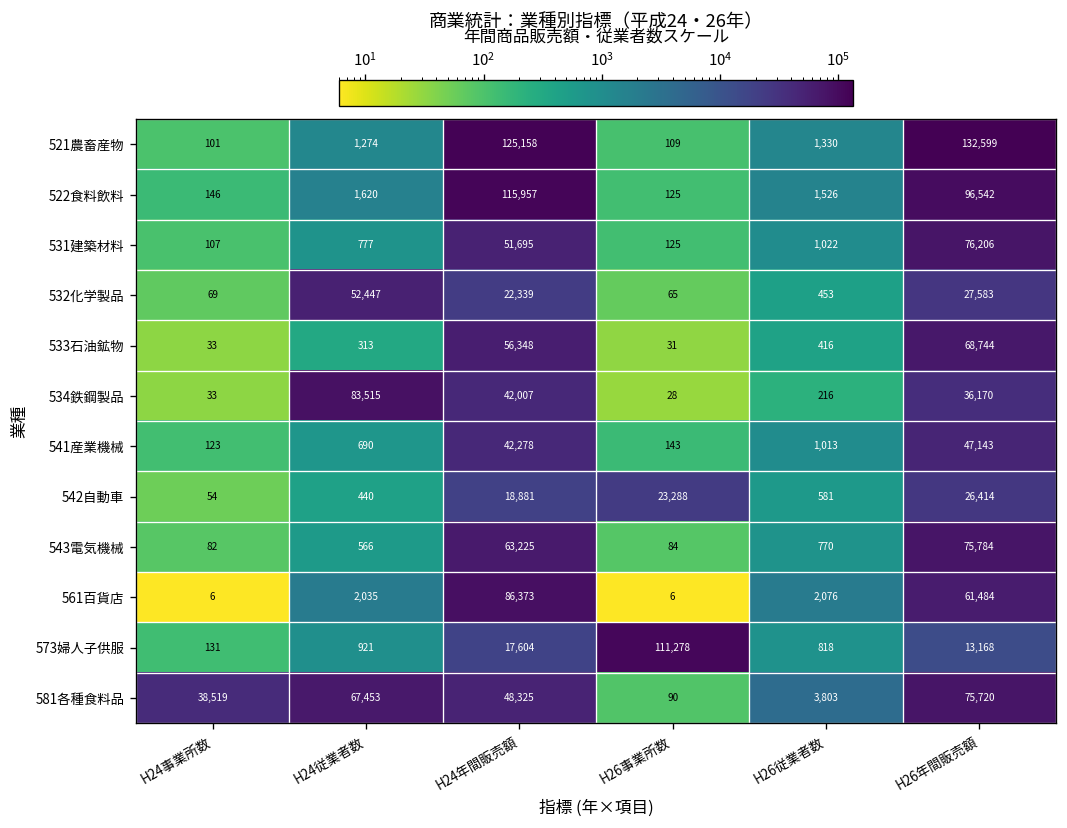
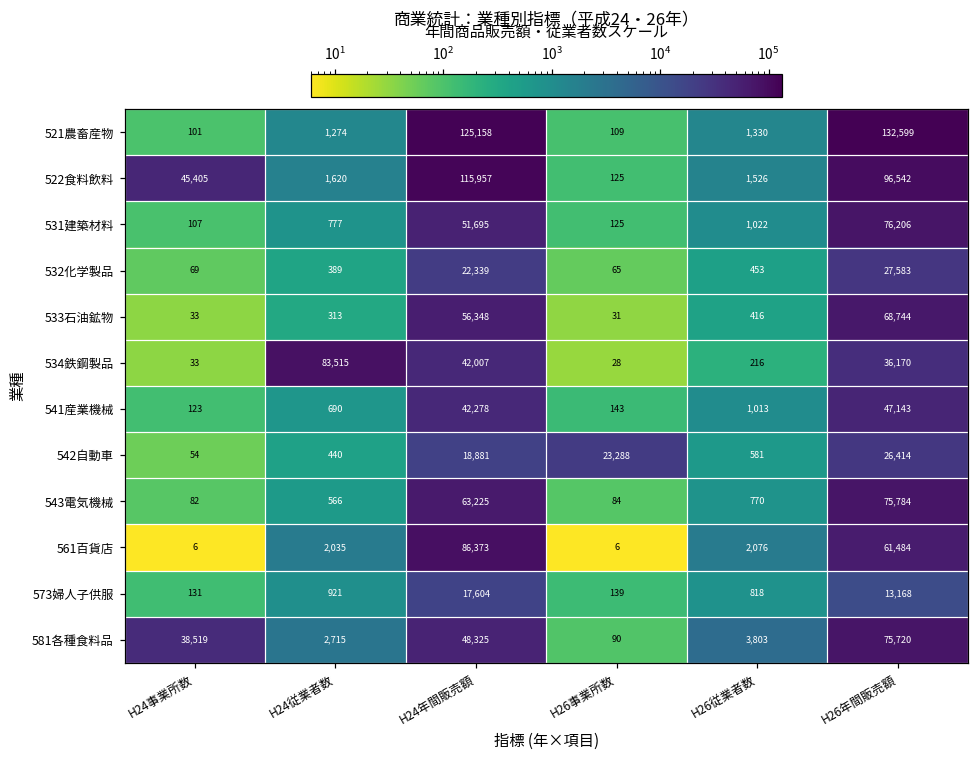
  {
    "521農畜産物": {
      "H24事業所数": "101",
      "H24従業者数": "1,274",
      "H24年間販売額": "125,158",
      "H26事業所数": "109",
      "H26従業者数": "1,330",
      "H26年間販売額": "132,599"
    },
    "522食料飲料": {
-     "H24事業所数": "146",
+     "H24事業所数": "45,405",
      "H24従業者数": "1,620",
      "H24年間販売額": "115,957",
      "H26事業所数": "125",
      "H26従業者数": "1,526",
      "H26年間販売額": "96,542"
    },
    "531建築材料": {
      "H24事業所数": "107",
      "H24従業者数": "777",
      "H24年間販売額": "51,695",
      "H26事業所数": "125",
      "H26従業者数": "1,022",
      "H26年間販売額": "76,206"
    },
    "532化学製品": {
      "H24事業所数": "69",
-     "H24従業者数": "52,447",
+     "H24従業者数": "389",
      "H24年間販売額": "22,339",
      "H26事業所数": "65",
      "H26従業者数": "453",
      "H26年間販売額": "27,583"
    },
    "533石油鉱物": {
      "H24事業所数": "33",
      "H24従業者数": "313",
      "H24年間販売額": "56,348",
      "H26事業所数": "31",
      "H26従業者数": "416",
      "H26年間販売額": "68,744"
    },
    "534鉄鋼製品": {
      "H24事業所数": "33",
      "H24従業者数": "83,515",
      "H24年間販売額": "42,007",
      "H26事業所数": "28",
      "H26従業者数": "216",
      "H26年間販売額": "36,170"
    },
    "541産業機械": {
      "H24事業所数": "123",
      "H24従業者数": "690",
      "H24年間販売額": "42,278",
      "H26事業所数": "143",
      "H26従業者数": "1,013",
      "H26年間販売額": "47,143"
    },
    "542自動車": {
      "H24事業所数": "54",
      "H24従業者数": "440",
      "H24年間販売額": "18,881",
      "H26事業所数": "23,288",
      "H26従業者数": "581",
      "H26年間販売額": "26,414"
    },
    "543電気機械": {
      "H24事業所数": "82",
      "H24従業者数": "566",
      "H24年間販売額": "63,225",
      "H26事業所数": "84",
      "H26従業者数": "770",
      "H26年間販売額": "75,784"
    },
    "561百貨店": {
      "H24事業所数": "6",
      "H24従業者数": "2,035",
      "H24年間販売額": "86,373",
      "H26事業所数": "6",
      "H26従業者数": "2,076",
      "H26年間販売額": "61,484"
    },
    "573婦人子供服": {
      "H24事業所数": "131",
      "H24従業者数": "921",
      "H24年間販売額": "17,604",
-     "H26事業所数": "111,278",
+     "H26事業所数": "139",
      "H26従業者数": "818",
      "H26年間販売額": "13,168"
    },
    "581各種食料品": {
      "H24事業所数": "38,519",
-     "H24従業者数": "67,453",
+     "H24従業者数": "2,715",
      "H24年間販売額": "48,325",
      "H26事業所数": "90",
      "H26従業者数": "3,803",
      "H26年間販売額": "75,720"
    }
  }
